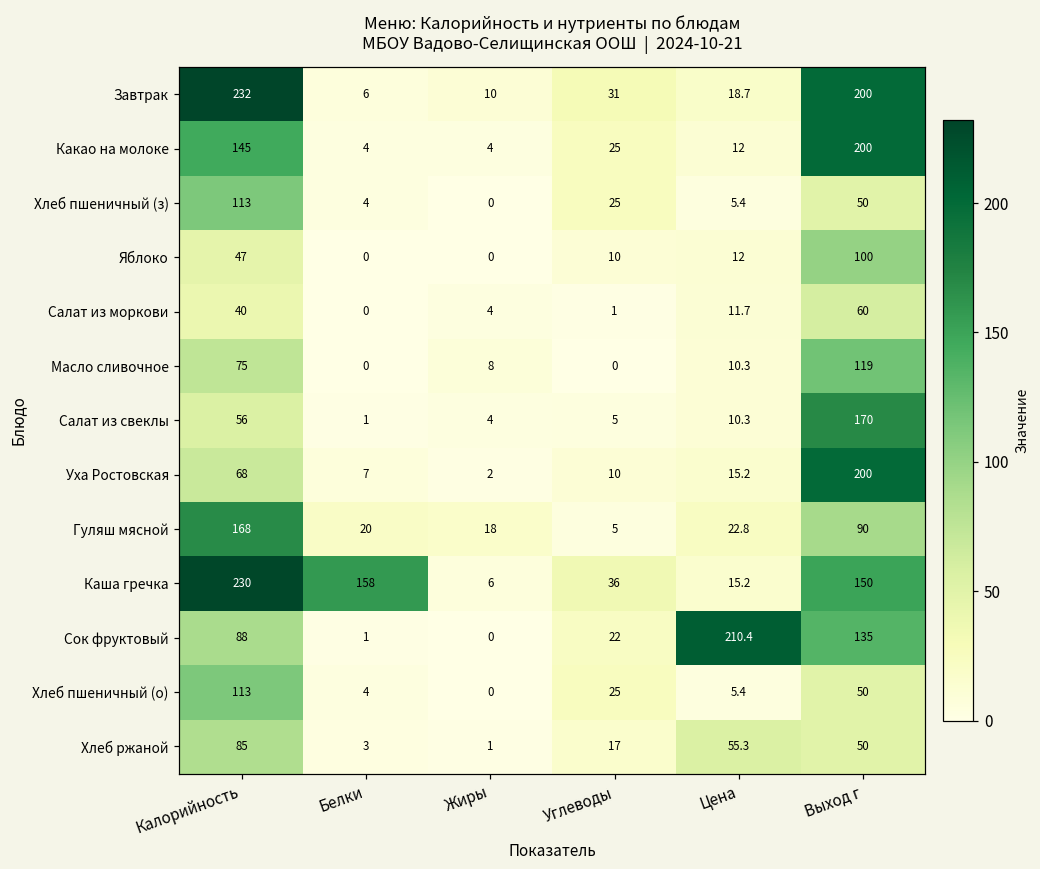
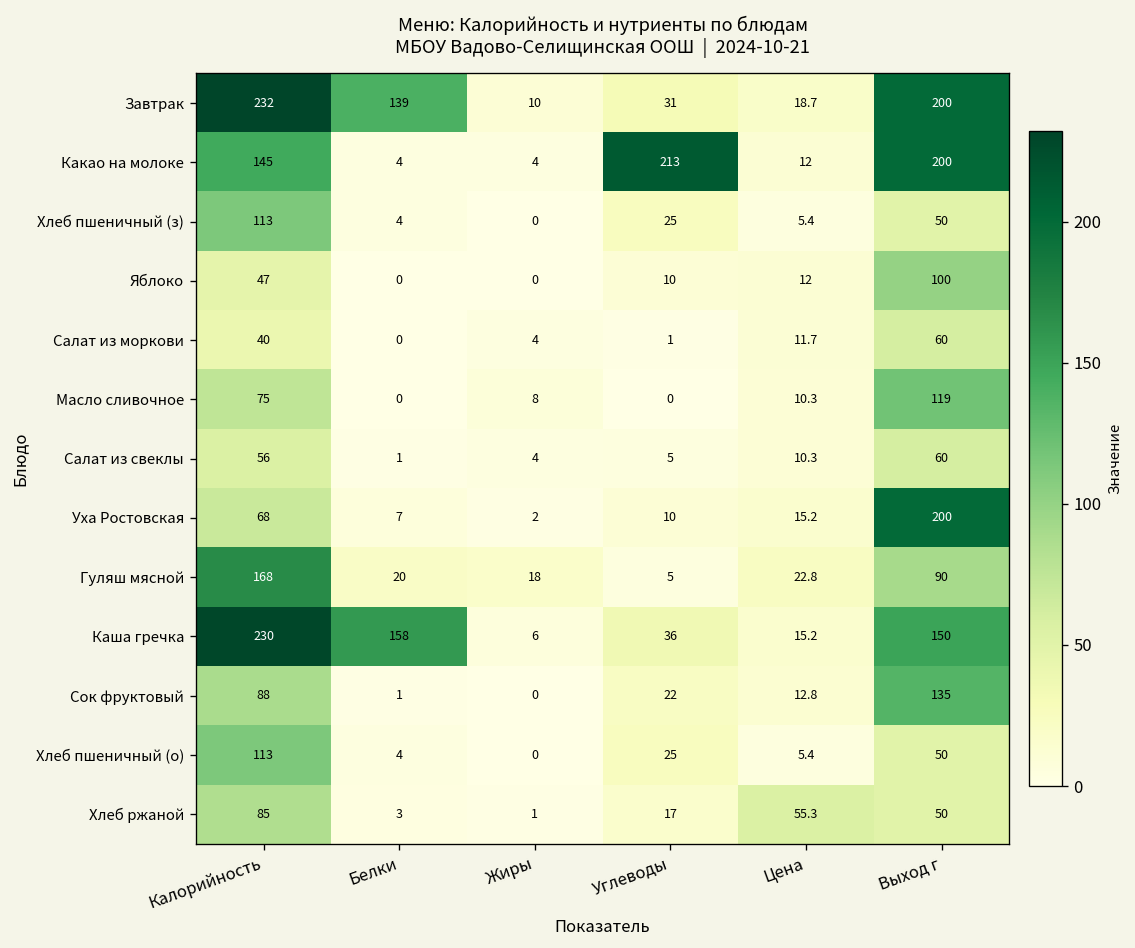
  {
    "Завтрак": {
      "Калорийность": 232,
-     "Белки": 6,
+     "Белки": 139,
      "Жиры": 10,
      "Углеводы": 31,
      "Цена": 18.7,
      "Выход г": 200
    },
    "Какао на молоке": {
      "Калорийность": 145,
      "Белки": 4,
      "Жиры": 4,
-     "Углеводы": 25,
+     "Углеводы": 213,
      "Цена": 12,
      "Выход г": 200
    },
    "Хлеб пшеничный (з)": {
      "Калорийность": 113,
      "Белки": 4,
      "Жиры": 0,
      "Углеводы": 25,
      "Цена": 5.4,
      "Выход г": 50
    },
    "Яблоко": {
      "Калорийность": 47,
      "Белки": 0,
      "Жиры": 0,
      "Углеводы": 10,
      "Цена": 12,
      "Выход г": 100
    },
    "Салат из моркови": {
      "Калорийность": 40,
      "Белки": 0,
      "Жиры": 4,
      "Углеводы": 1,
      "Цена": 11.7,
      "Выход г": 60
    },
    "Масло сливочное": {
      "Калорийность": 75,
      "Белки": 0,
      "Жиры": 8,
      "Углеводы": 0,
      "Цена": 10.3,
      "Выход г": 119
    },
    "Салат из свеклы": {
      "Калорийность": 56,
      "Белки": 1,
      "Жиры": 4,
      "Углеводы": 5,
      "Цена": 10.3,
-     "Выход г": 170
+     "Выход г": 60
    },
    "Уха Ростовская": {
      "Калорийность": 68,
      "Белки": 7,
      "Жиры": 2,
      "Углеводы": 10,
      "Цена": 15.2,
      "Выход г": 200
    },
    "Гуляш мясной": {
      "Калорийность": 168,
      "Белки": 20,
      "Жиры": 18,
      "Углеводы": 5,
      "Цена": 22.8,
      "Выход г": 90
    },
    "Каша гречка": {
      "Калорийность": 230,
      "Белки": 158,
      "Жиры": 6,
      "Углеводы": 36,
      "Цена": 15.2,
      "Выход г": 150
    },
    "Сок фруктовый": {
      "Калорийность": 88,
      "Белки": 1,
      "Жиры": 0,
      "Углеводы": 22,
-     "Цена": 210.4,
+     "Цена": 12.8,
      "Выход г": 135
    },
    "Хлеб пшеничный (о)": {
      "Калорийность": 113,
      "Белки": 4,
      "Жиры": 0,
      "Углеводы": 25,
      "Цена": 5.4,
      "Выход г": 50
    },
    "Хлеб ржаной": {
      "Калорийность": 85,
      "Белки": 3,
      "Жиры": 1,
      "Углеводы": 17,
      "Цена": 55.3,
      "Выход г": 50
    }
  }
